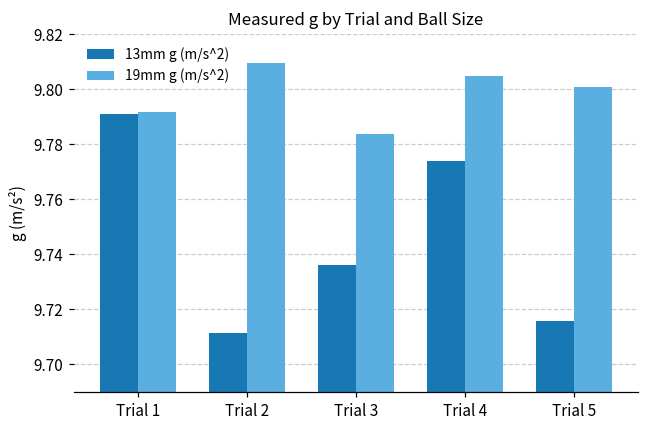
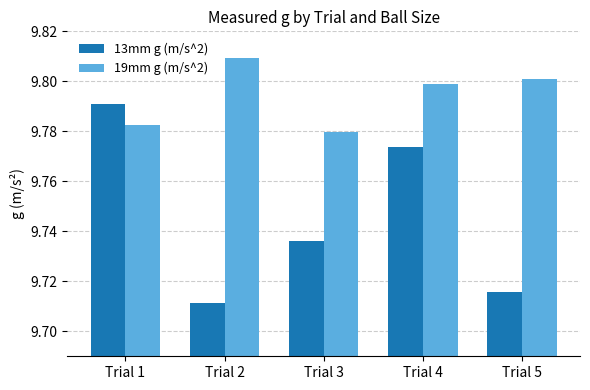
  {
    "13mm g (m/s^2)": {
      "Trial 1": 9.791,
      "Trial 2": 9.711,
      "Trial 3": 9.736,
      "Trial 4": 9.774,
      "Trial 5": 9.716
    },
    "19mm g (m/s^2)": {
-     "Trial 1": 9.792,
+     "Trial 1": 9.782,
      "Trial 2": 9.810,
-     "Trial 3": 9.784,
-     "Trial 4": 9.805,
+     "Trial 3": 9.780,
+     "Trial 4": 9.799,
      "Trial 5": 9.801
    }
  }
